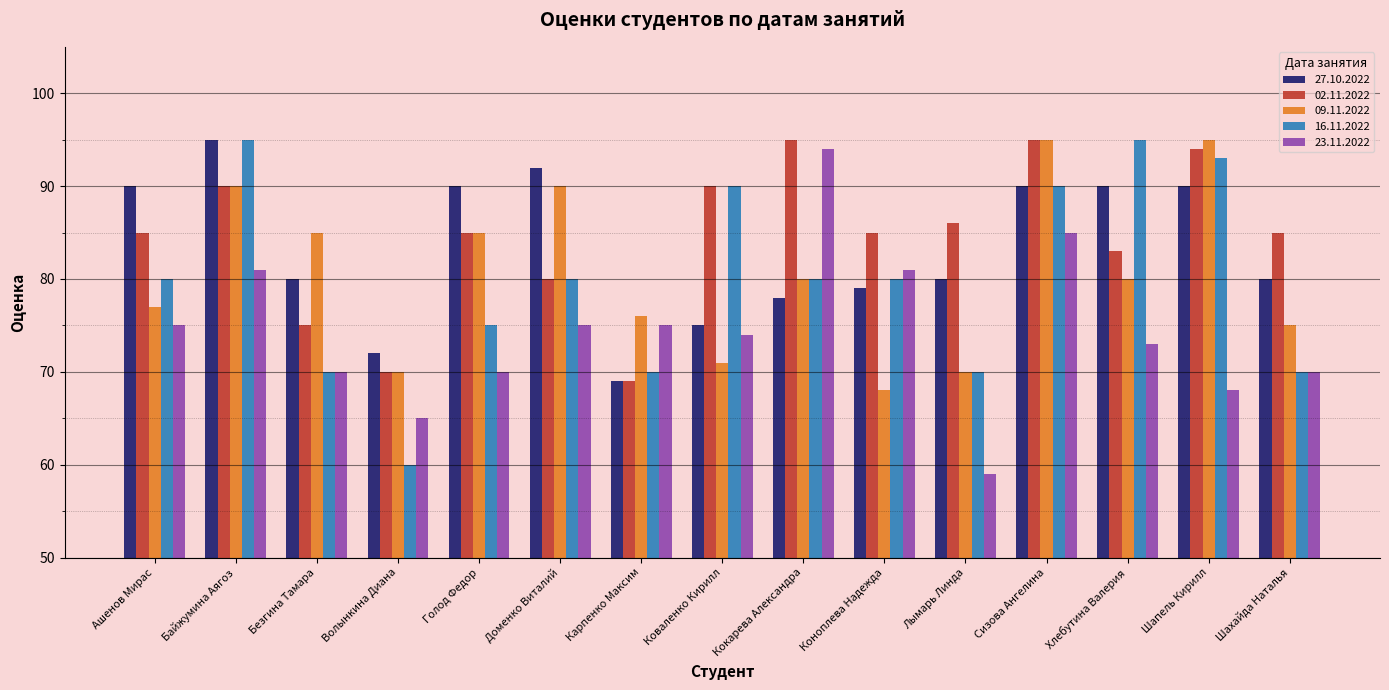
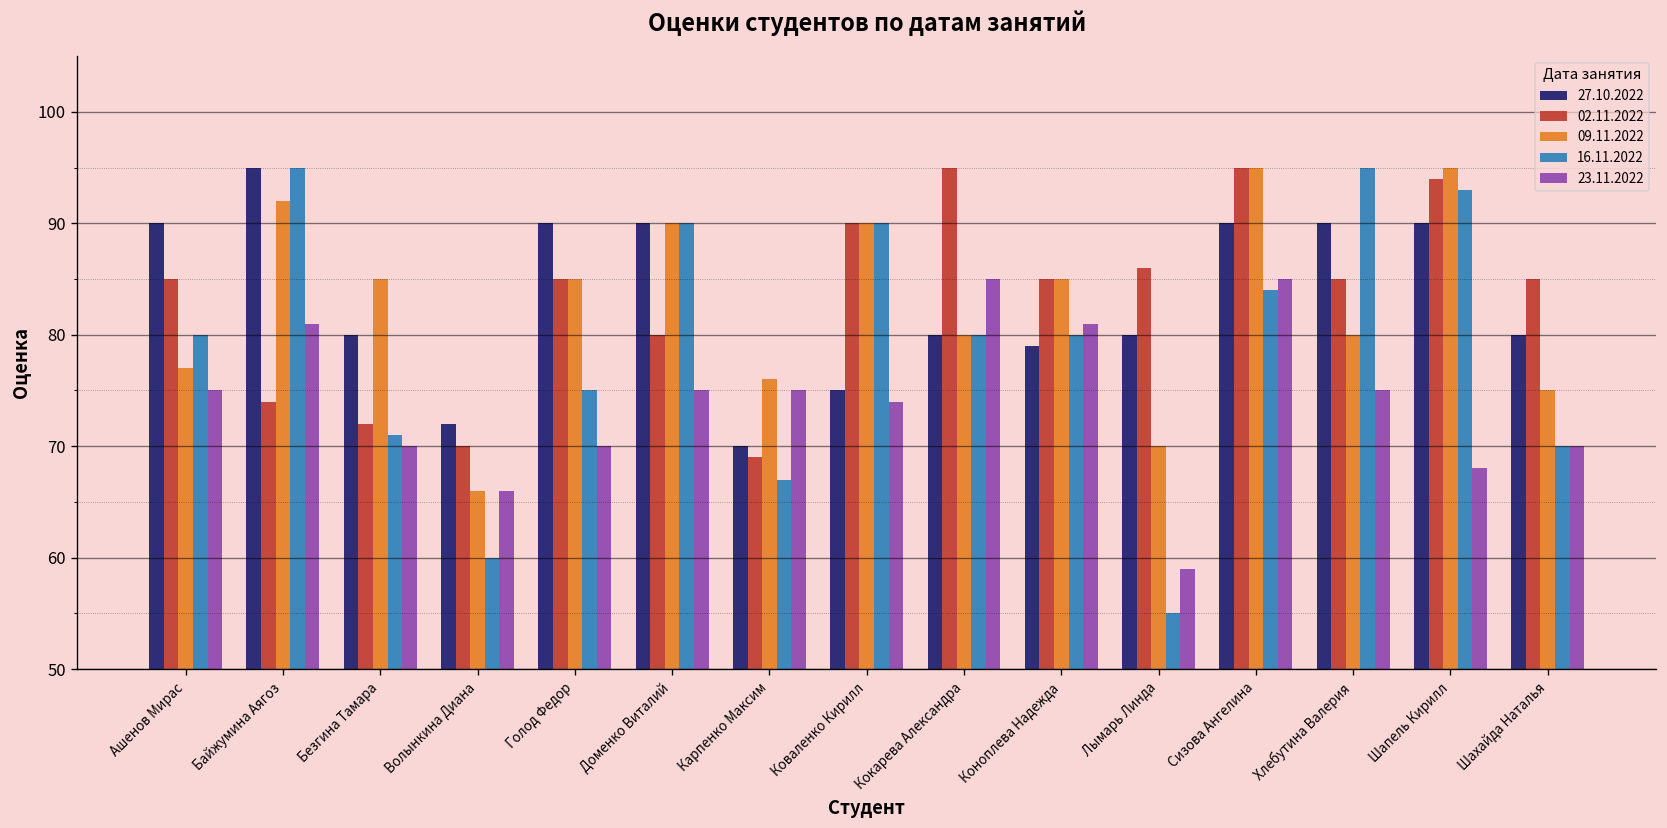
  {
    "27.10.2022": {
      "Ашенов Мирас": 90,
      "Байжумина Аягоз": 95,
      "Безгина Тамара": 80,
      "Волынкина Диана": 72,
      "Голод Федор": 90,
-     "Доменко Виталий": 92,
-     "Карпенко Максим": 69,
+     "Доменко Виталий": 90,
+     "Карпенко Максим": 70,
      "Коваленко Кирилл": 75,
-     "Кокарева Александра": 78,
+     "Кокарева Александра": 80,
      "Коноплева Надежда": 79,
      "Лымарь Линда": 80,
      "Сизова Ангелина": 90,
      "Хлебутина Валерия": 90,
      "Шапель Кирилл": 90,
      "Шахайда Наталья": 80
    },
    "02.11.2022": {
      "Ашенов Мирас": 85,
-     "Байжумина Аягоз": 90,
-     "Безгина Тамара": 75,
+     "Байжумина Аягоз": 74,
+     "Безгина Тамара": 72,
      "Волынкина Диана": 70,
      "Голод Федор": 85,
      "Доменко Виталий": 80,
      "Карпенко Максим": 69,
      "Коваленко Кирилл": 90,
      "Кокарева Александра": 95,
      "Коноплева Надежда": 85,
      "Лымарь Линда": 86,
      "Сизова Ангелина": 95,
-     "Хлебутина Валерия": 83,
+     "Хлебутина Валерия": 85,
      "Шапель Кирилл": 94,
      "Шахайда Наталья": 85
    },
    "09.11.2022": {
      "Ашенов Мирас": 77,
-     "Байжумина Аягоз": 90,
+     "Байжумина Аягоз": 92,
      "Безгина Тамара": 85,
-     "Волынкина Диана": 70,
+     "Волынкина Диана": 66,
      "Голод Федор": 85,
      "Доменко Виталий": 90,
      "Карпенко Максим": 76,
-     "Коваленко Кирилл": 71,
+     "Коваленко Кирилл": 90,
      "Кокарева Александра": 80,
-     "Коноплева Надежда": 68,
+     "Коноплева Надежда": 85,
      "Лымарь Линда": 70,
      "Сизова Ангелина": 95,
      "Хлебутина Валерия": 80,
      "Шапель Кирилл": 95,
      "Шахайда Наталья": 75
    },
    "16.11.2022": {
      "Ашенов Мирас": 80,
      "Байжумина Аягоз": 95,
-     "Безгина Тамара": 70,
+     "Безгина Тамара": 71,
      "Волынкина Диана": 60,
      "Голод Федор": 75,
-     "Доменко Виталий": 80,
-     "Карпенко Максим": 70,
+     "Доменко Виталий": 90,
+     "Карпенко Максим": 67,
      "Коваленко Кирилл": 90,
      "Кокарева Александра": 80,
      "Коноплева Надежда": 80,
-     "Лымарь Линда": 70,
-     "Сизова Ангелина": 90,
+     "Лымарь Линда": 55,
+     "Сизова Ангелина": 84,
      "Хлебутина Валерия": 95,
      "Шапель Кирилл": 93,
      "Шахайда Наталья": 70
    },
    "23.11.2022": {
      "Ашенов Мирас": 75,
      "Байжумина Аягоз": 81,
      "Безгина Тамара": 70,
-     "Волынкина Диана": 65,
+     "Волынкина Диана": 66,
      "Голод Федор": 70,
      "Доменко Виталий": 75,
      "Карпенко Максим": 75,
      "Коваленко Кирилл": 74,
-     "Кокарева Александра": 94,
+     "Кокарева Александра": 85,
      "Коноплева Надежда": 81,
      "Лымарь Линда": 59,
      "Сизова Ангелина": 85,
-     "Хлебутина Валерия": 73,
+     "Хлебутина Валерия": 75,
      "Шапель Кирилл": 68,
      "Шахайда Наталья": 70
    }
  }
